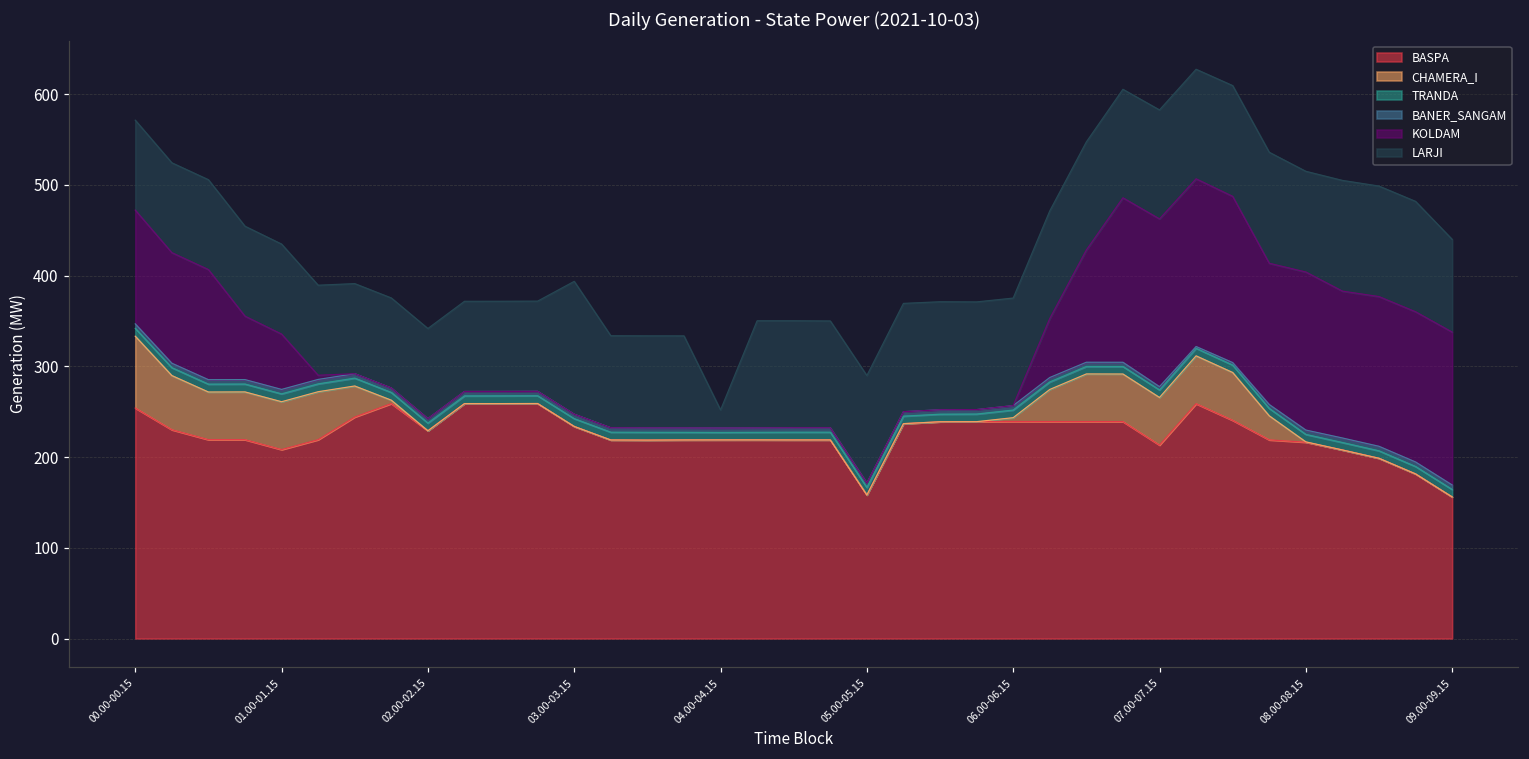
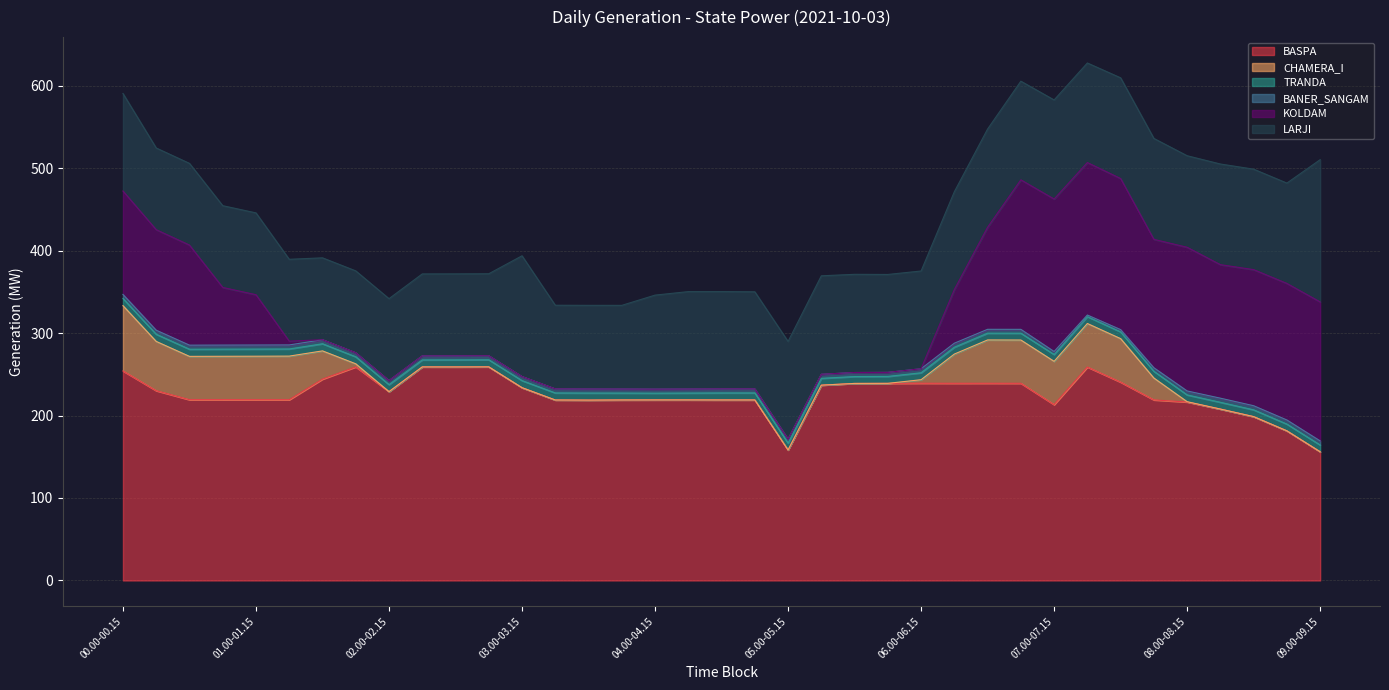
  {
    "BASPA": {
      "00.00-00.15": 250,
-     "01.00-01.15": 210,
+     "01.00-01.15": 220,
      "06.00-06.15": 240,
      "07.00-07.15": 210
    },
    "CHAMERA_I": {
      "00.00-00.15": 80,
      "01.00-01.15": 50,
      "06.00-06.15": 0,
      "07.00-07.15": 50
    },
    "KOLDAM": {
      "00.00-00.15": 130,
      "01.00-01.15": 60,
      "07.00-07.15": 180,
      "08.00-08.15": 170,
      "09.00-09.15": 170
    },
    "LARJI": {
-     "00.00-00.15": 100,
+     "00.00-00.15": 120,
      "01.00-01.15": 100,
      "02.00-02.15": 100,
      "03.00-03.15": 150,
-     "04.00-04.15": 20,
+     "04.00-04.15": 110,
      "05.00-05.15": 120,
      "06.00-06.15": 120,
      "07.00-07.15": 120,
      "08.00-08.15": 110,
-     "09.00-09.15": 100
+     "09.00-09.15": 170
    }
  }
